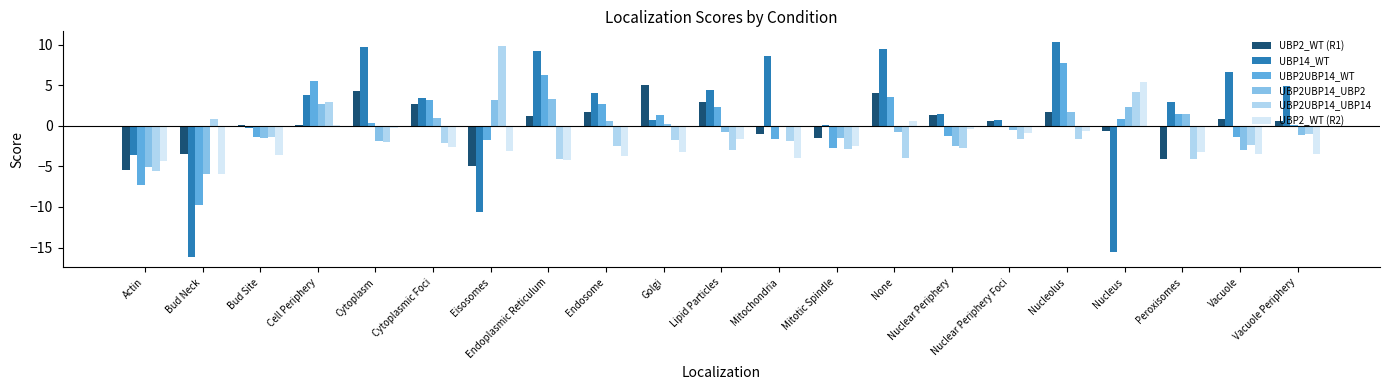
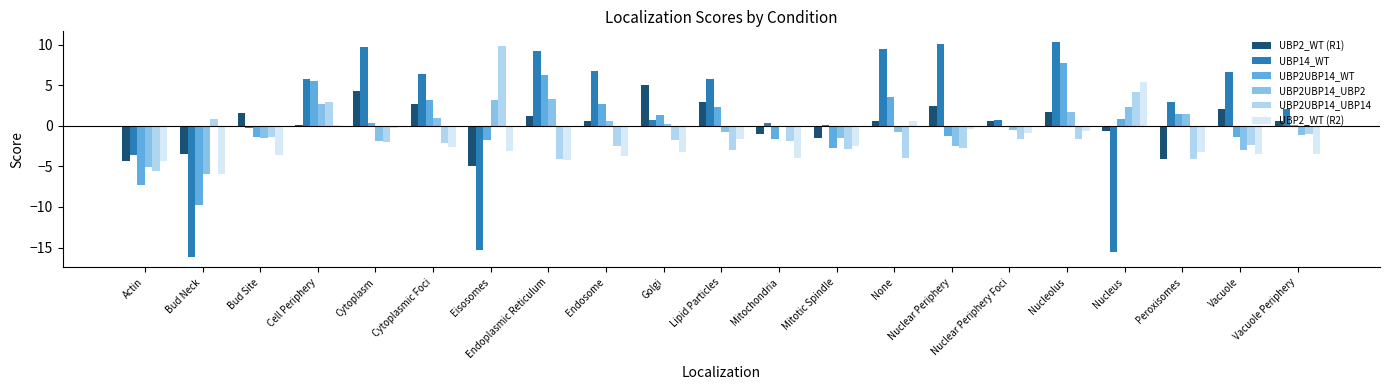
  {
    "UBP2_WT (R1)": {
-     "Actin": -5,
+     "Actin": -4,
      "Bud Neck": -3,
-     "Bud Site": 0,
+     "Bud Site": 2,
      "Cytoplasm": 4,
      "Cytoplasmic Foci": 3,
      "Eisosomes": -5,
      "Endoplasmic Reticulum": 1,
-     "Endosome": 2,
+     "Endosome": 1,
      "Golgi": 5,
      "Lipid Particles": 3,
      "Mitochondria": -1,
      "Mitotic Spindle": -1,
-     "None": 4,
-     "Nuclear Periphery": 1,
+     "None": 1,
+     "Nuclear Periphery": 2,
      "Nuclear Periphery Foci": 1,
      "Nucleolus": 2,
      "Nucleus": -1,
      "Peroxisomes": -4,
-     "Vacuole": 1,
+     "Vacuole": 2,
      "Vacuole Periphery": 1
    },
    "UBP14_WT": {
      "Actin": -4,
      "Bud Neck": -16,
-     "Cell Periphery": 4,
+     "Cell Periphery": 6,
      "Cytoplasm": 10,
-     "Cytoplasmic Foci": 3,
-     "Eisosomes": -11,
+     "Cytoplasmic Foci": 6,
+     "Eisosomes": -15,
      "Endoplasmic Reticulum": 9,
-     "Endosome": 4,
+     "Endosome": 7,
      "Golgi": 1,
-     "Lipid Particles": 4,
-     "Mitochondria": 9,
+     "Lipid Particles": 6,
+     "Mitochondria": 0,
      "None": 9,
-     "Nuclear Periphery": 1,
+     "Nuclear Periphery": 10,
      "Nuclear Periphery Foci": 1,
      "Nucleolus": 10,
      "Nucleus": -16,
      "Peroxisomes": 3,
      "Vacuole": 7,
-     "Vacuole Periphery": 5
+     "Vacuole Periphery": 2
    }
  }
